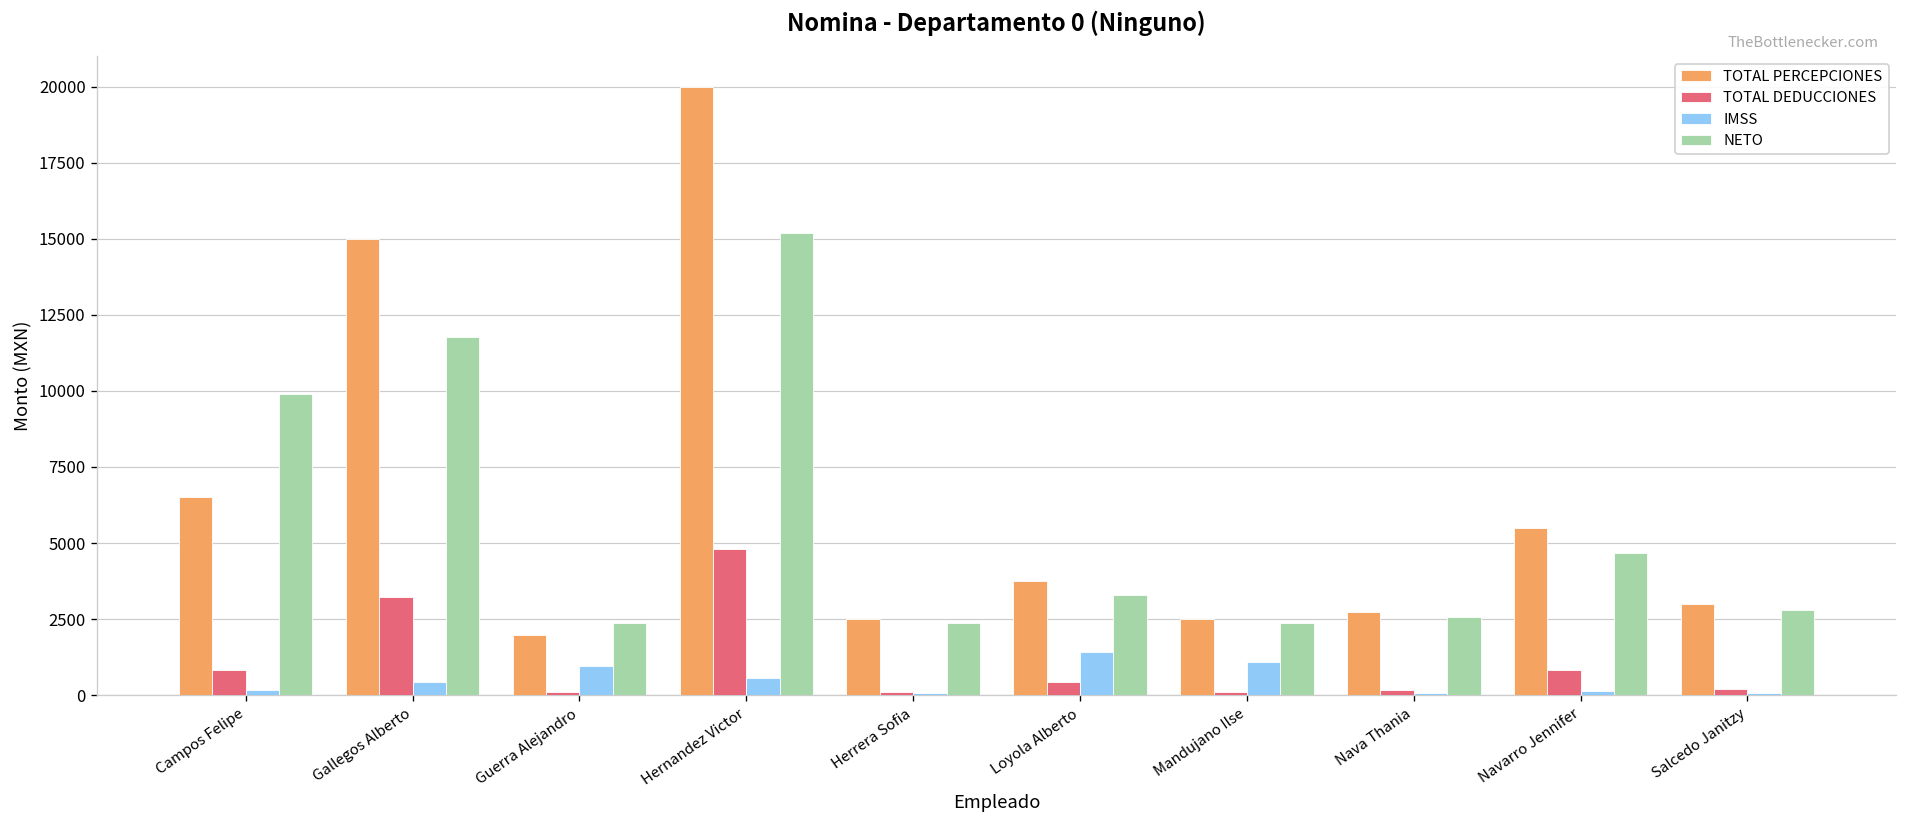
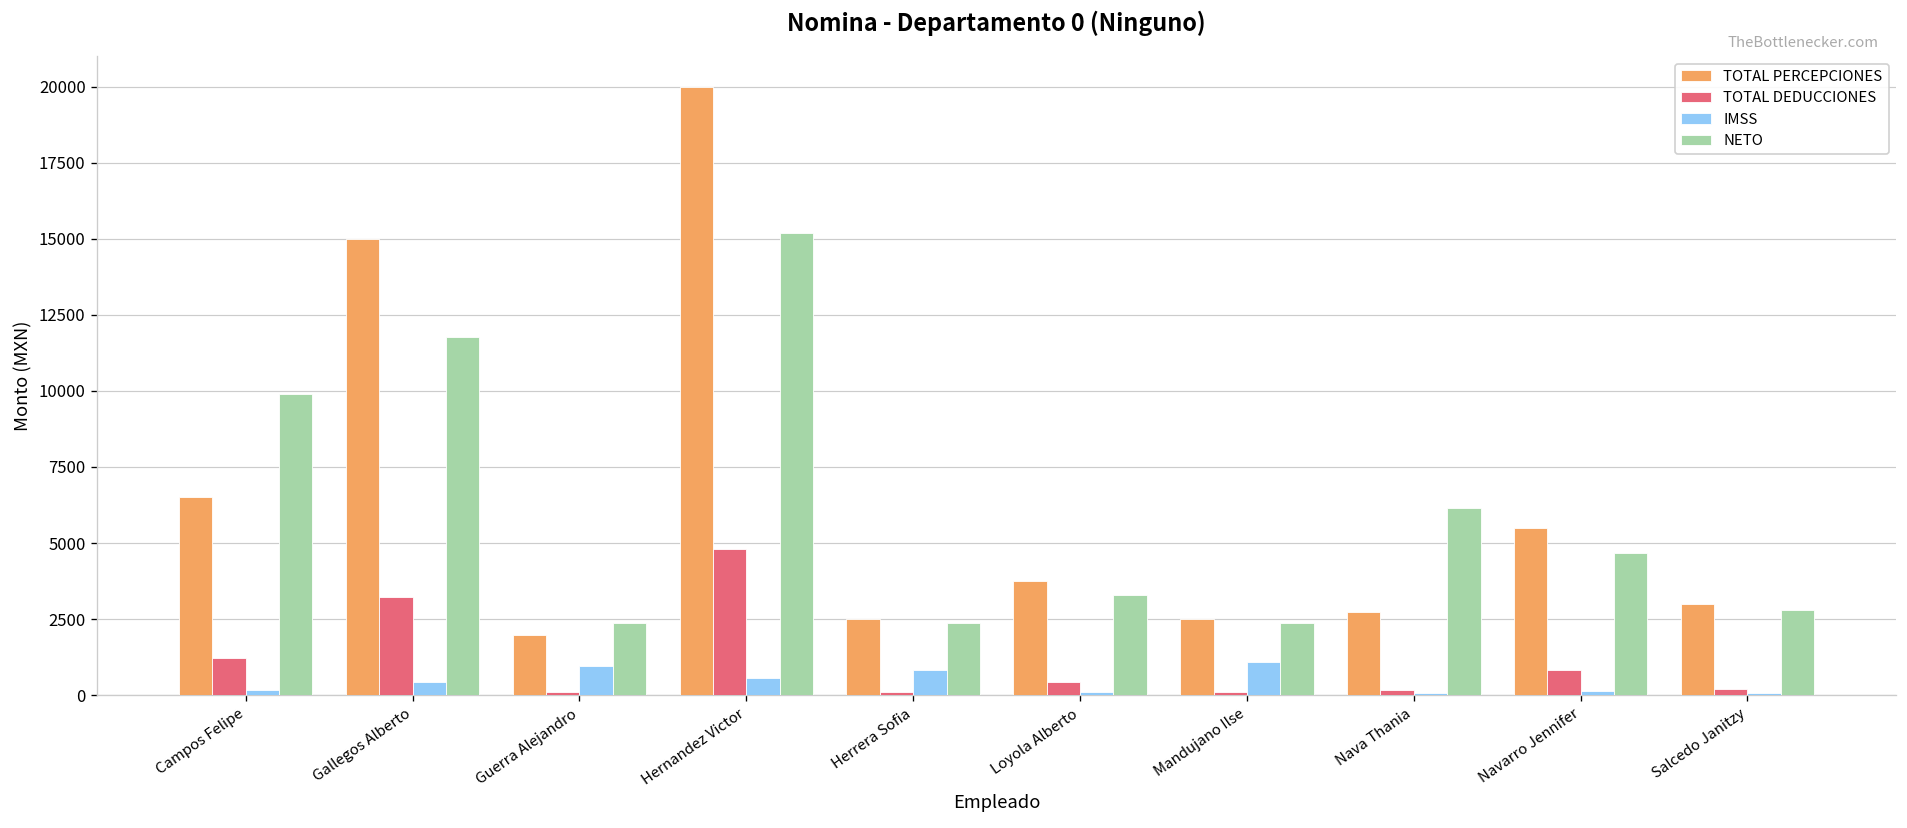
  {
    "TOTAL PERCEPCIONES": {
      "Campos Felipe": 6500,
      "Gallegos Alberto": 15000,
      "Guerra Alejandro": 2000,
      "Hernandez Victor": 20000,
      "Herrera Sofia": 2500,
      "Loyola Alberto": 3800,
      "Mandujano Ilse": 2500,
      "Nava Thania": 2800,
      "Navarro Jennifer": 5500,
      "Salcedo Janitzy": 3000
    },
    "TOTAL DEDUCCIONES": {
-     "Campos Felipe": 800,
+     "Campos Felipe": 1200,
      "Gallegos Alberto": 3200,
      "Guerra Alejandro": 100,
      "Hernandez Victor": 4800,
      "Herrera Sofia": 100,
      "Loyola Alberto": 400,
      "Mandujano Ilse": 100,
      "Nava Thania": 200,
      "Navarro Jennifer": 800,
      "Salcedo Janitzy": 200
    },
    "IMSS": {
      "Campos Felipe": 200,
      "Gallegos Alberto": 400,
      "Guerra Alejandro": 1000,
      "Hernandez Victor": 600,
-     "Herrera Sofia": 100,
-     "Loyola Alberto": 1400,
+     "Herrera Sofia": 800,
+     "Loyola Alberto": 100,
      "Mandujano Ilse": 1100,
      "Navarro Jennifer": 100
    },
    "NETO": {
      "Campos Felipe": 9900,
      "Gallegos Alberto": 11800,
      "Guerra Alejandro": 2400,
      "Hernandez Victor": 15200,
      "Herrera Sofia": 2400,
      "Loyola Alberto": 3300,
      "Mandujano Ilse": 2400,
-     "Nava Thania": 2600,
+     "Nava Thania": 6200,
      "Navarro Jennifer": 4700,
      "Salcedo Janitzy": 2800
    }
  }
